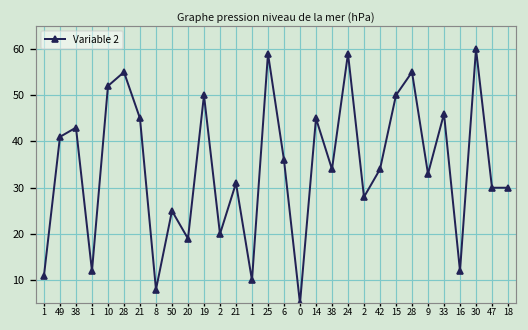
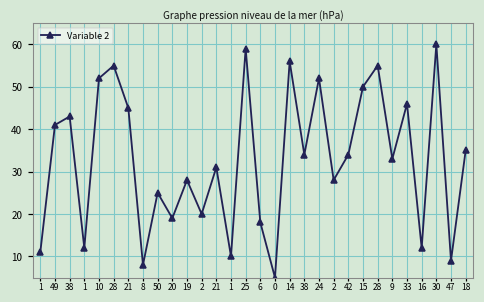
  {
    "49": 41,
    "10": 52,
    "8": 8,
    "50": 25,
    "20": 19,
-   "19": 50,
+   "19": 28,
    "25": 59,
-   "6": 36,
+   "6": 18,
    "0": 5,
-   "14": 45,
-   "24": 59,
+   "14": 56,
+   "24": 52,
    "42": 34,
    "15": 50,
    "9": 33,
    "33": 46,
    "16": 12,
    "30": 60,
-   "47": 30,
-   "18": 30
+   "47": 9,
+   "18": 35
  }
